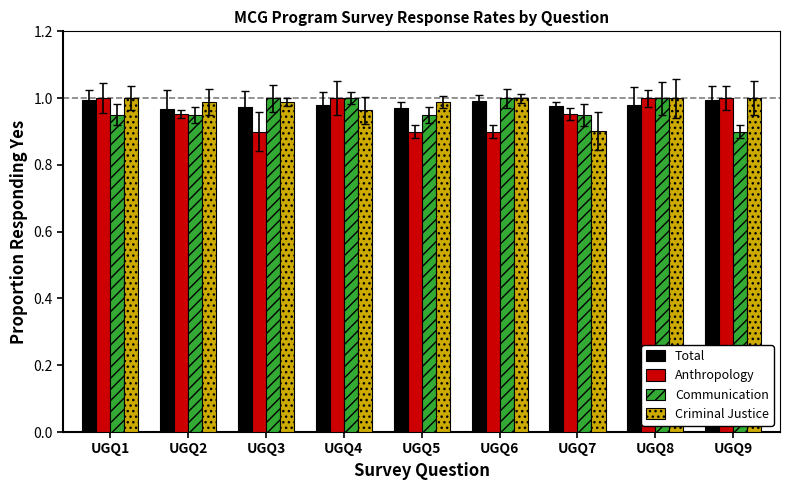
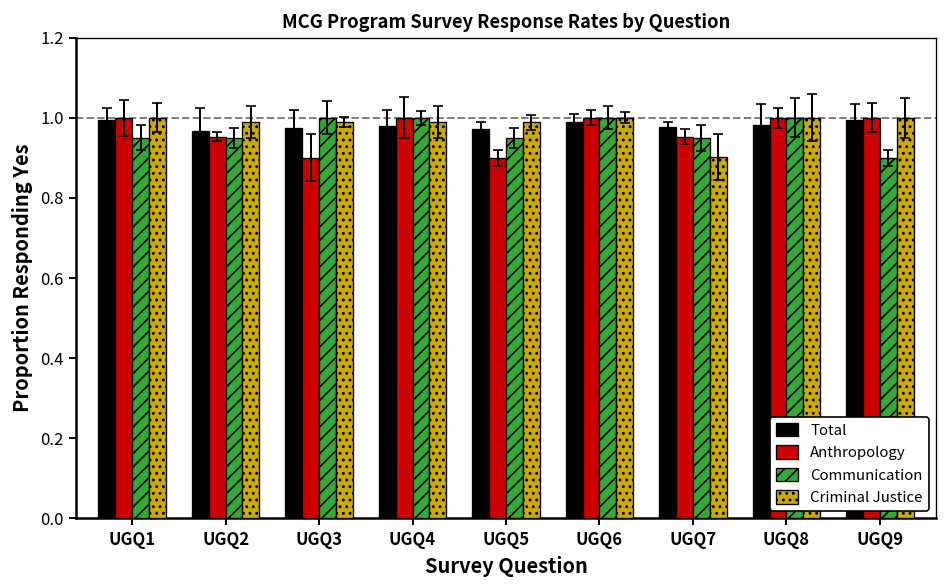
  {
    "Anthropology": {
      "UGQ1": 1.0,
      "UGQ2": 0.95,
      "UGQ3": 0.9,
      "UGQ4": 1.0,
      "UGQ5": 0.9,
-     "UGQ6": 0.9,
+     "UGQ6": 1.0,
      "UGQ7": 0.95,
      "UGQ8": 1.0,
      "UGQ9": 1.0
    },
    "Communication": {
      "UGQ1": 0.95,
      "UGQ2": 0.95,
      "UGQ3": 1.00,
      "UGQ4": 1.00,
      "UGQ5": 0.95,
      "UGQ6": 1.00,
      "UGQ7": 0.95,
      "UGQ8": 1.00,
      "UGQ9": 0.90
    },
    "Criminal Justice": {
      "UGQ1": 1.00,
      "UGQ2": 0.99,
      "UGQ3": 0.99,
-     "UGQ4": 0.96,
+     "UGQ4": 0.99,
      "UGQ5": 0.99,
      "UGQ6": 1.00,
      "UGQ7": 0.90,
      "UGQ8": 1.00,
      "UGQ9": 1.00
    }
  }
